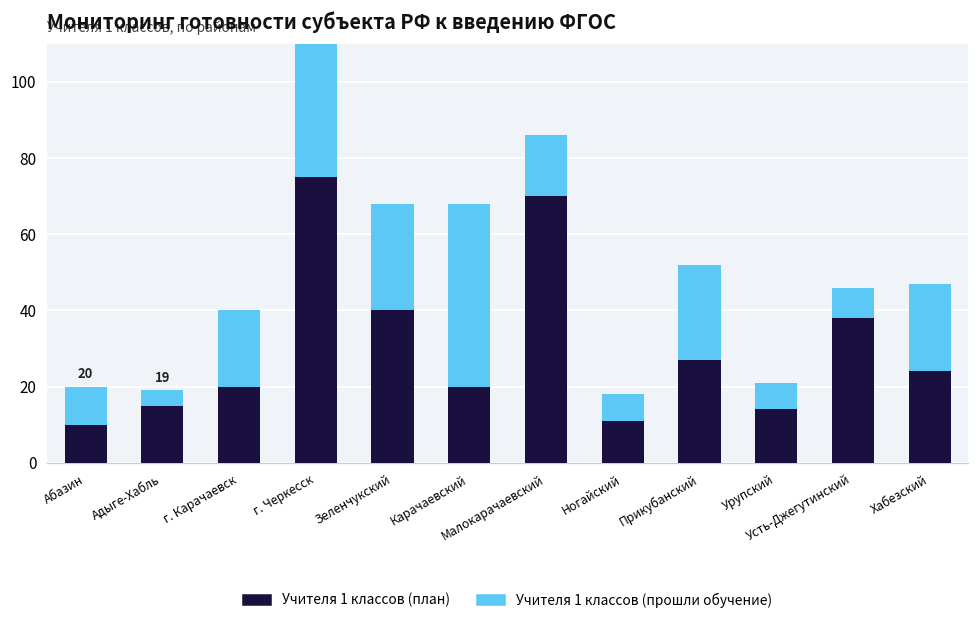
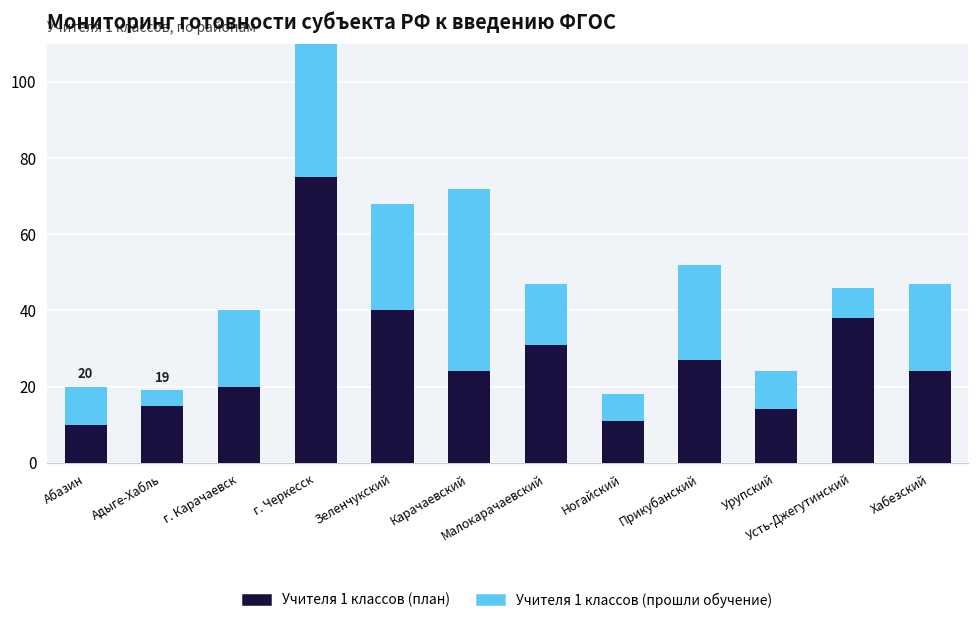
  {
    "Учителя 1 классов (план)": {
      "Абазин": 10,
      "Адыге-Хабль": 15,
      "г. Карачаевск": 20,
      "г. Черкесск": 75,
      "Зеленчукский": 40,
-     "Карачаевский": 20,
-     "Малокарачаевский": 70,
+     "Карачаевский": 24,
+     "Малокарачаевский": 31,
      "Ногайский": 11,
      "Прикубанский": 27,
      "Урупский": 14,
      "Усть-Джегутинский": 38,
      "Хабезский": 24
    },
    "Учителя 1 классов (прошли обучение)": {
      "г. Карачаевск": 20,
      "Зеленчукский": 28,
      "Карачаевский": 48,
      "Малокарачаевский": 16,
      "Ногайский": 7,
      "Прикубанский": 25,
-     "Урупский": 7,
+     "Урупский": 10,
      "Усть-Джегутинский": 8,
      "Хабезский": 23
    }
  }
